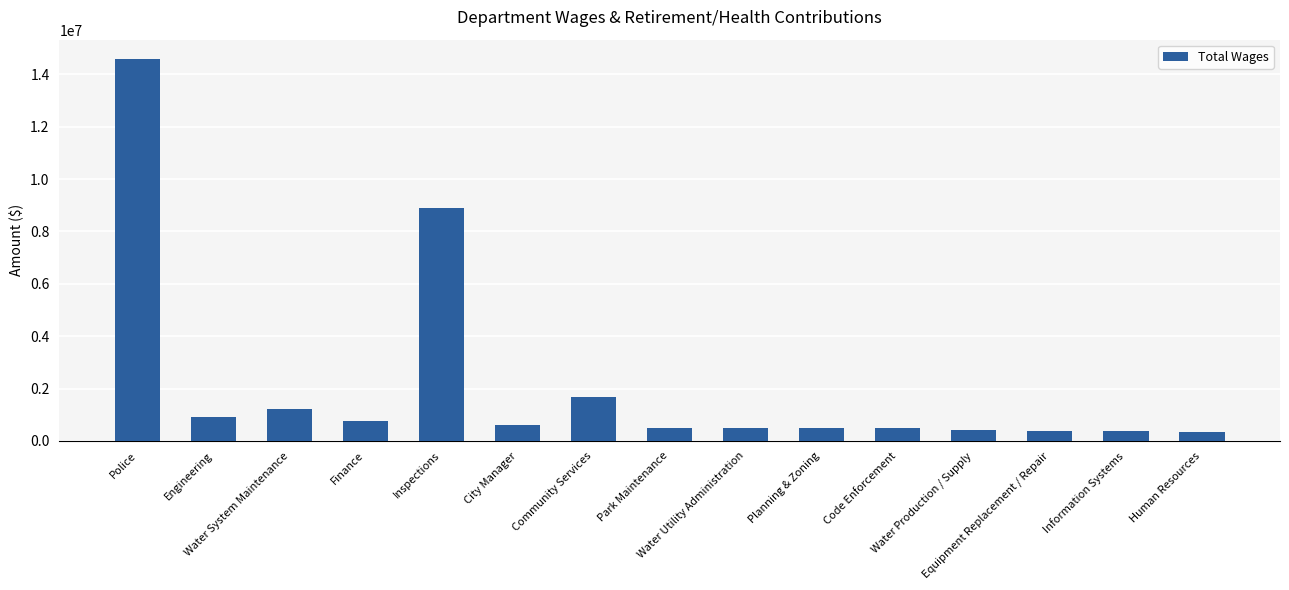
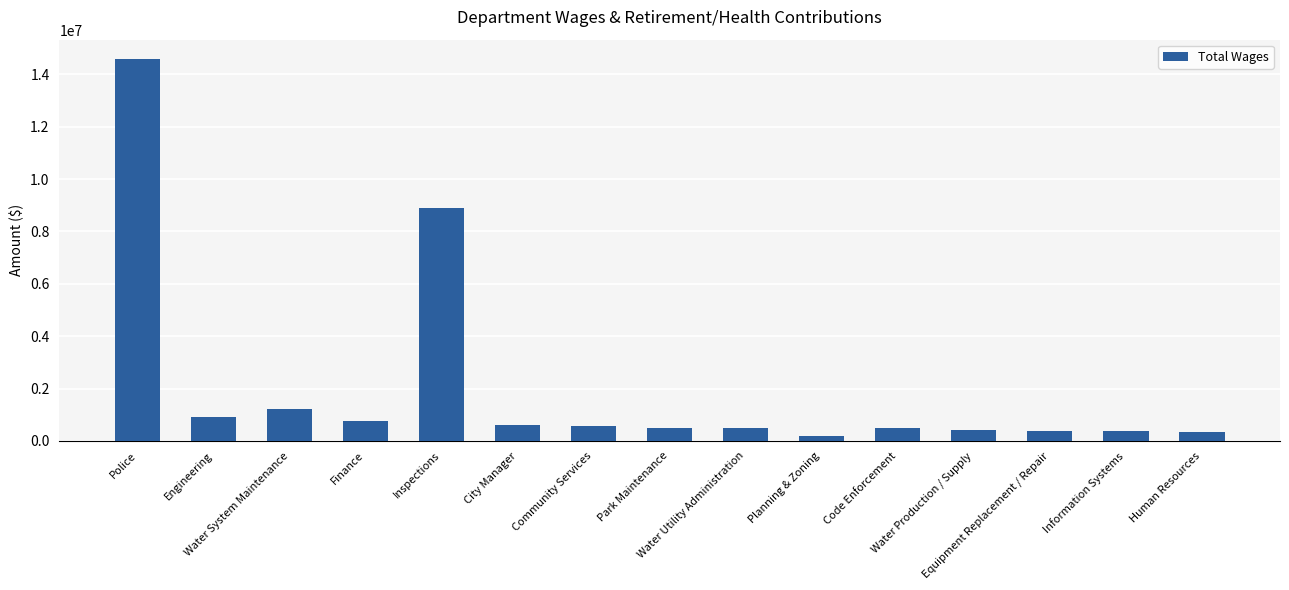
  {
    "Police": 14600000,
    "Engineering": 900000,
    "Water System Maintenance": 1200000,
    "Finance": 800000,
    "Inspections": 8900000,
    "City Manager": 600000,
-   "Community Services": 1700000,
+   "Community Services": 600000,
    "Park Maintenance": 500000,
    "Water Utility Administration": 500000,
-   "Planning & Zoning": 500000,
+   "Planning & Zoning": 200000,
    "Code Enforcement": 500000,
    "Water Production / Supply": 400000,
    "Equipment Replacement / Repair": 400000,
    "Information Systems": 400000,
    "Human Resources": 400000
  }
